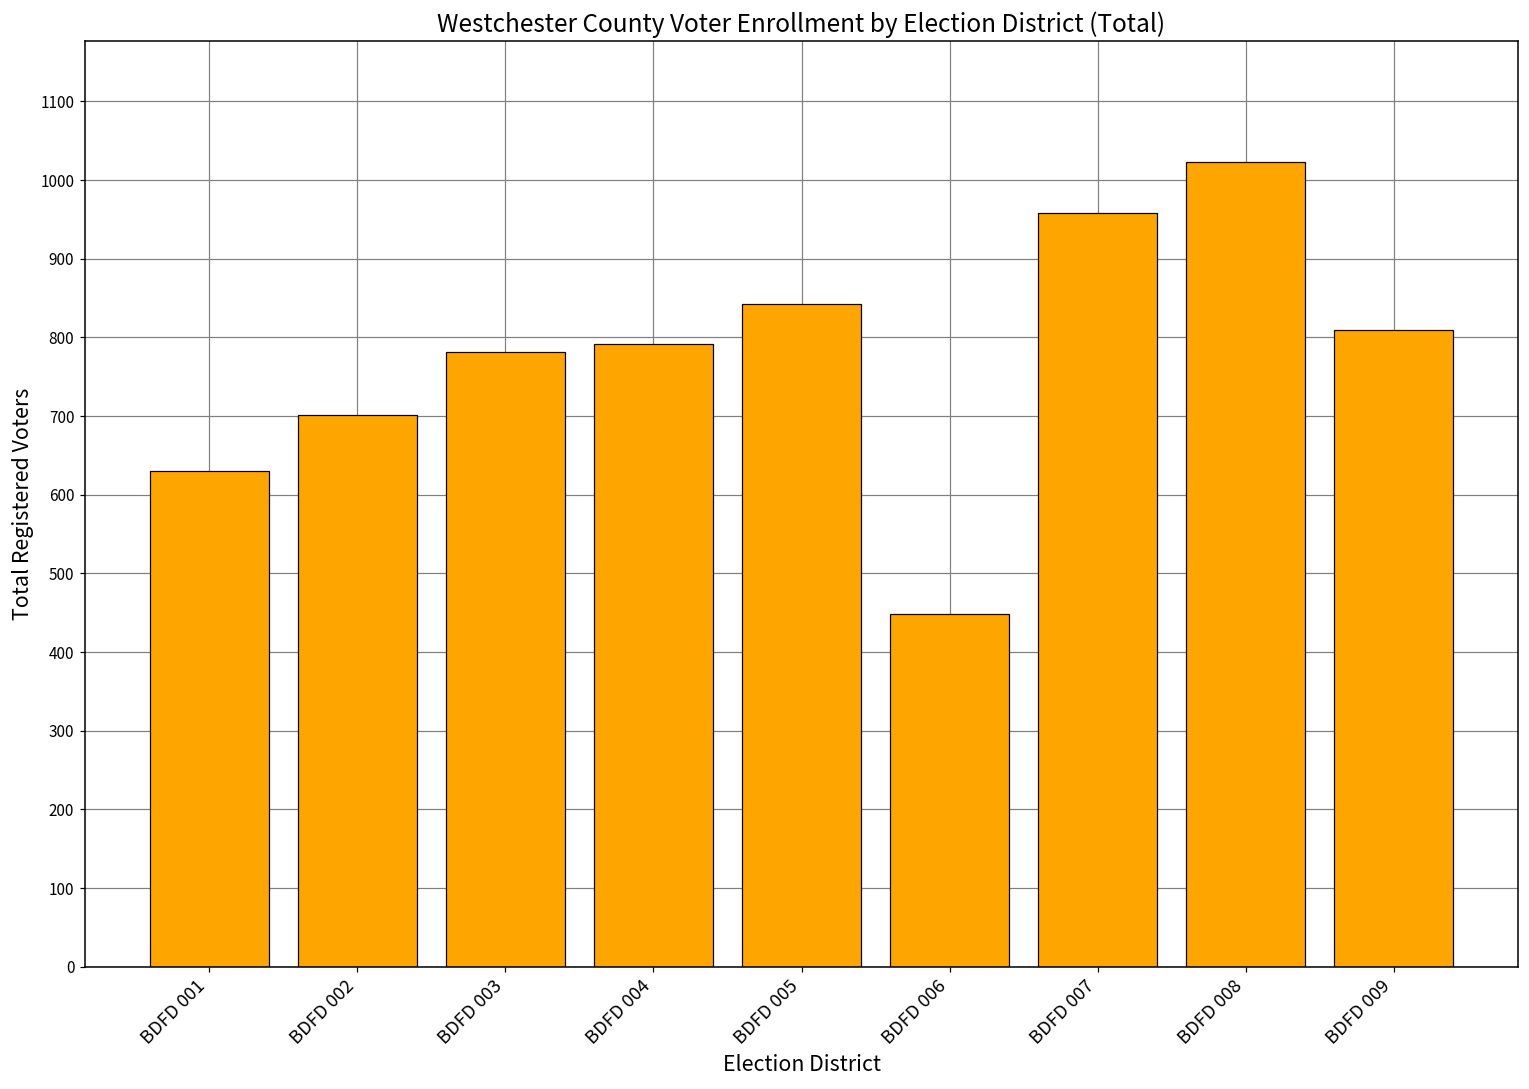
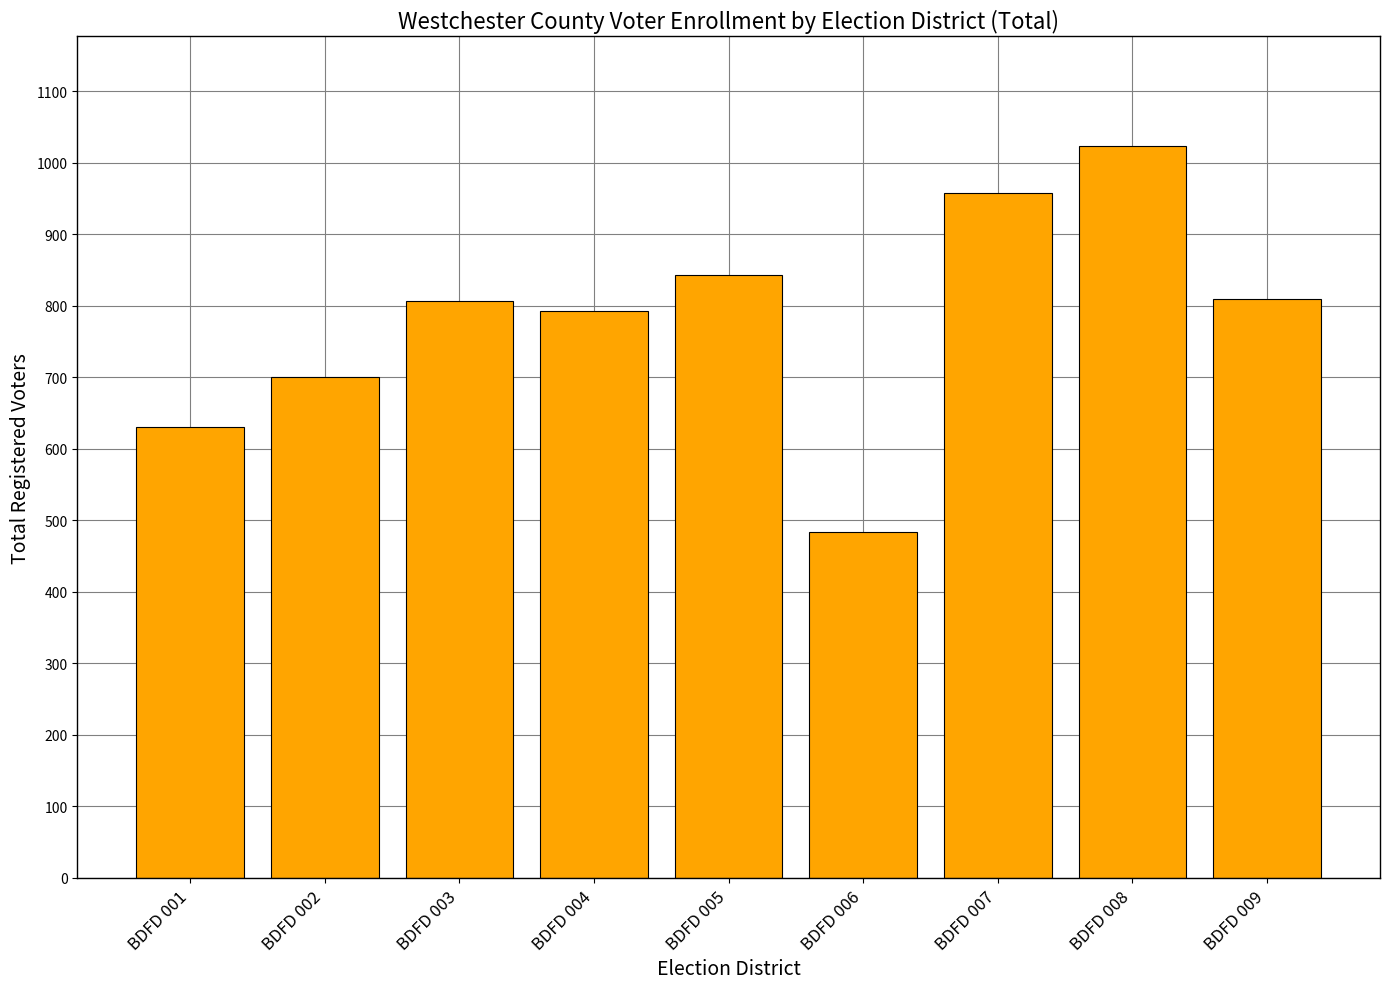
  {
    "BDFD 001": 630,
    "BDFD 002": 700,
-   "BDFD 003": 780,
+   "BDFD 003": 810,
    "BDFD 004": 790,
    "BDFD 005": 840,
-   "BDFD 006": 450,
+   "BDFD 006": 480,
    "BDFD 007": 960,
    "BDFD 008": 1020,
    "BDFD 009": 810
  }
